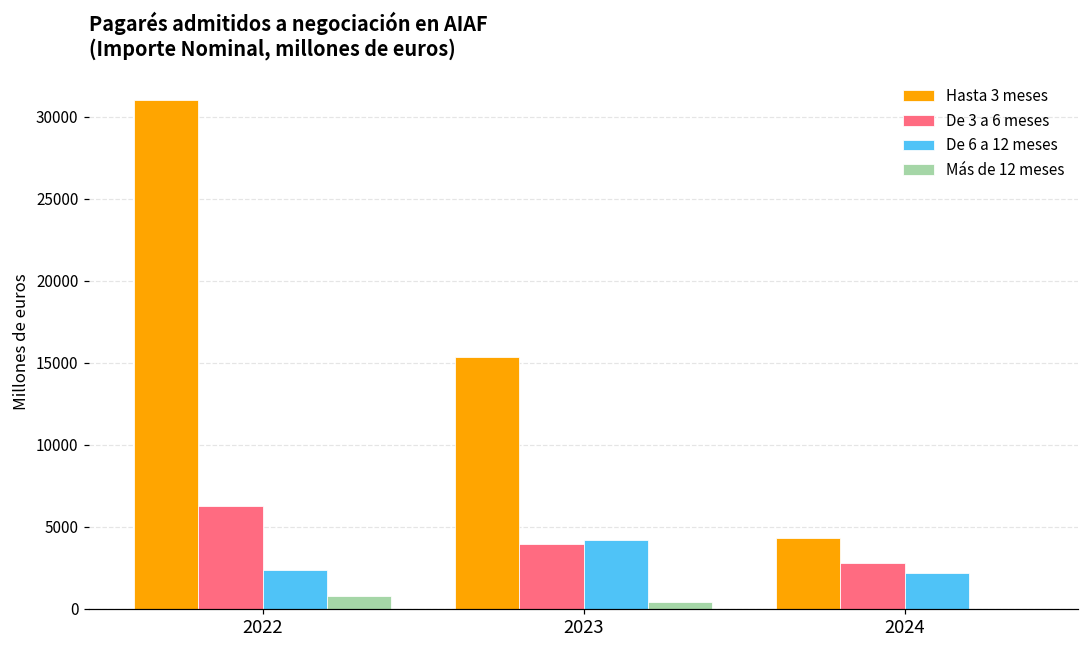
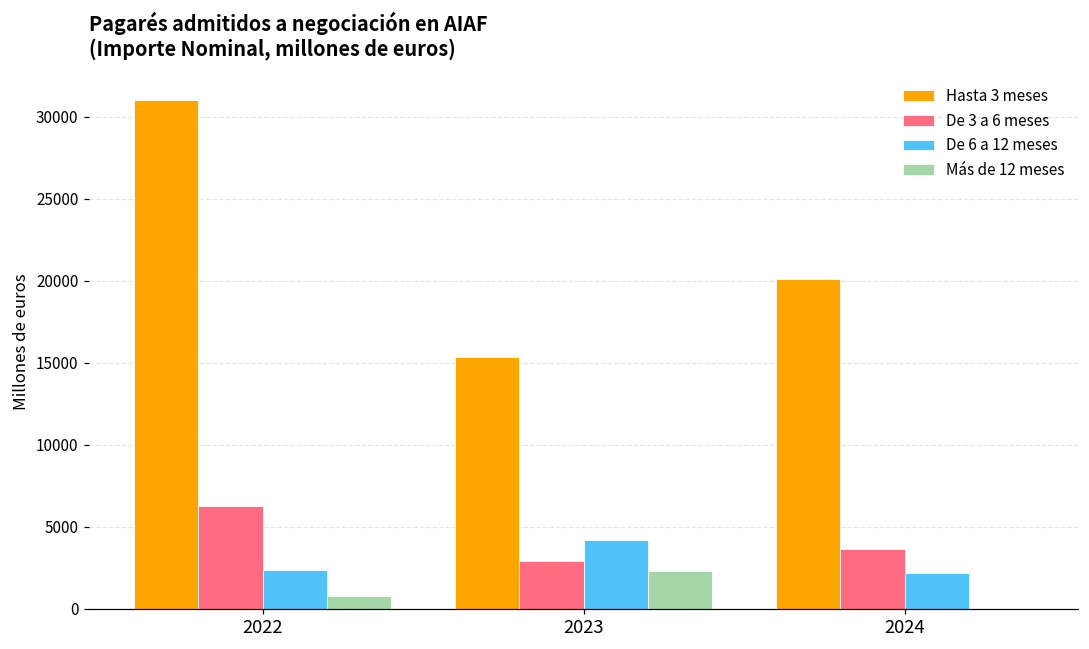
  {
    "Hasta 3 meses": {
      "2022": 31000,
      "2023": 15400,
-     "2024": 4300
+     "2024": 20100
    },
    "De 3 a 6 meses": {
      "2022": 6300,
-     "2023": 4000,
-     "2024": 2800
+     "2023": 2900,
+     "2024": 3600
    },
    "De 6 a 12 meses": {
      "2022": 2400,
      "2023": 4200,
      "2024": 2200
    },
    "Más de 12 meses": {
      "2022": 800,
-     "2023": 400,
+     "2023": 2300,
      "2024": 0
    }
  }
